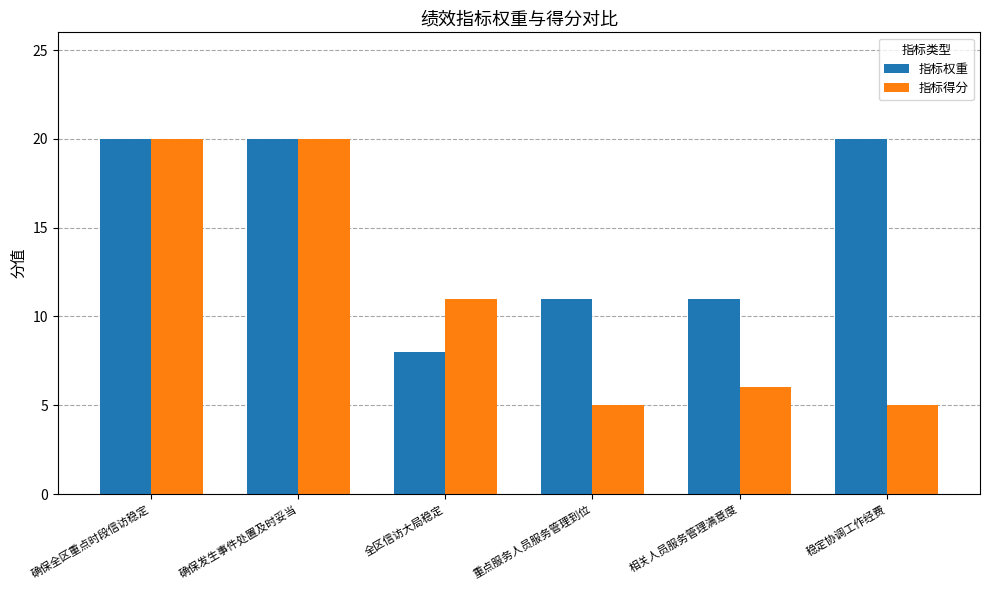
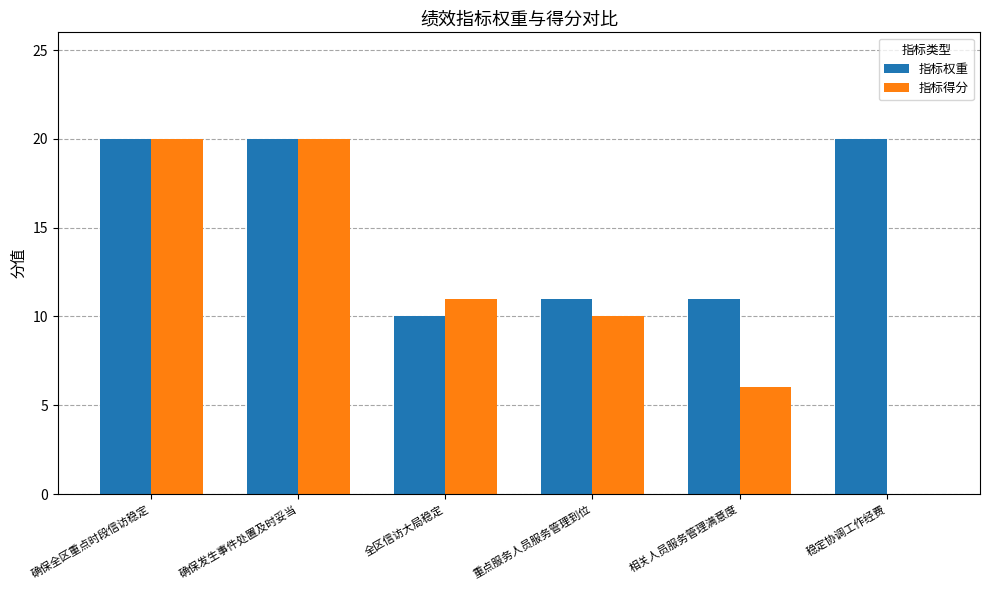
  {
    "指标权重": {
      "确保全区重点时段信访稳定": 20,
      "确保发生事件处置及时妥当": 20,
-     "全区信访大局稳定": 8,
+     "全区信访大局稳定": 10,
      "重点服务人员服务管理到位": 11,
      "相关人员服务管理满意度": 11,
      "稳定协调工作经费": 20
    },
    "指标得分": {
      "确保全区重点时段信访稳定": 20,
      "确保发生事件处置及时妥当": 20,
      "全区信访大局稳定": 11,
-     "重点服务人员服务管理到位": 5,
+     "重点服务人员服务管理到位": 10,
      "相关人员服务管理满意度": 6,
-     "稳定协调工作经费": 5
+     "稳定协调工作经费": 0
    }
  }
